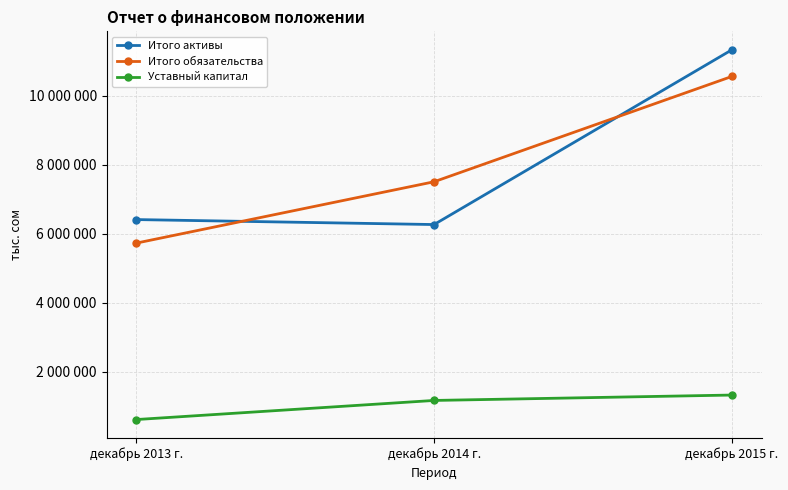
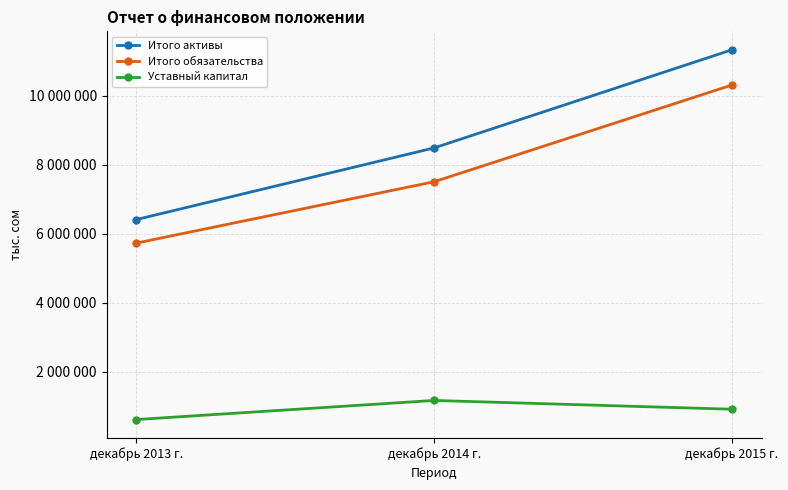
  {
    "Итого активы": {
      "декабрь 2013 г.": 6400000,
-     "декабрь 2014 г.": 6300000,
+     "декабрь 2014 г.": 8500000,
      "декабрь 2015 г.": 11300000
    },
    "Итого обязательства": {
      "декабрь 2013 г.": 5700000,
      "декабрь 2014 г.": 7500000,
-     "декабрь 2015 г.": 10600000
+     "декабрь 2015 г.": 10300000
    },
    "Уставный капитал": {
      "декабрь 2013 г.": 600000,
      "декабрь 2014 г.": 1200000,
-     "декабрь 2015 г.": 1300000
+     "декабрь 2015 г.": 900000
    }
  }
